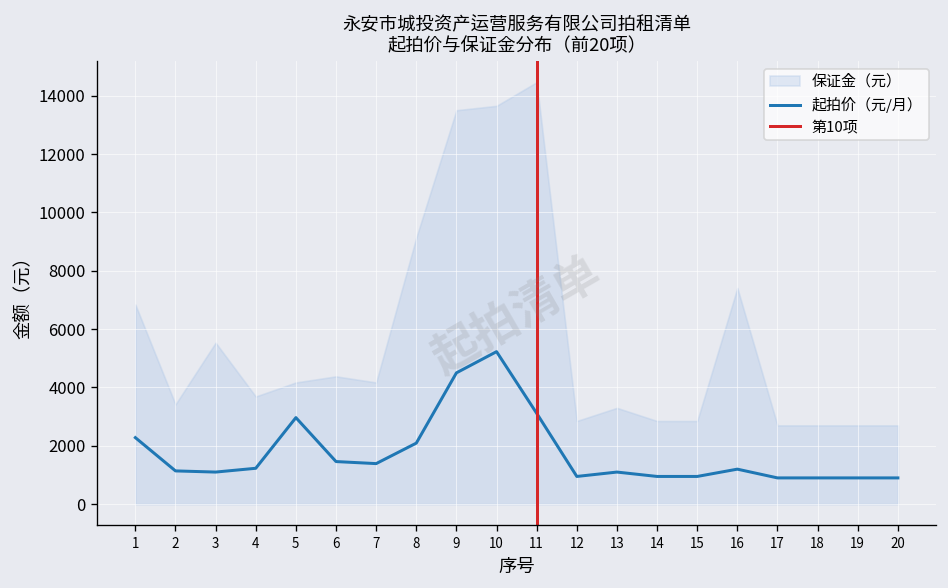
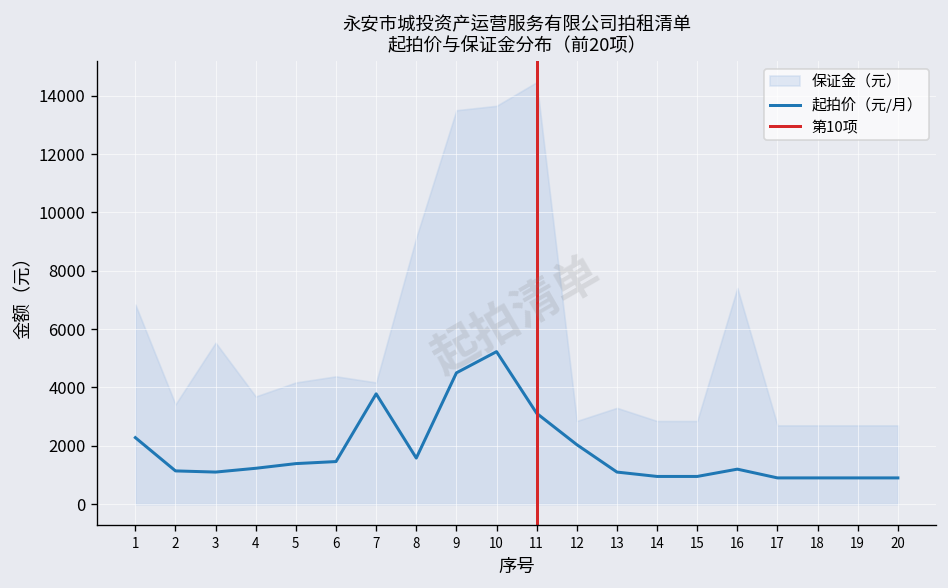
  {
    "起拍价（元/月）": {
      "1": 2300,
      "2": 1100,
      "3": 1100,
      "4": 1200,
-     "5": 3000,
+     "5": 1400,
      "6": 1500,
-     "7": 1400,
-     "8": 2100,
+     "7": 3800,
+     "8": 1600,
      "9": 4500,
      "10": 5200,
      "11": 3100,
-     "12": 1000,
+     "12": 2000,
      "13": 1100,
      "14": 1000,
      "15": 1000,
      "16": 1200,
      "17": 900,
      "18": 900,
      "19": 900,
      "20": 900
    },
    "保证金（元）": {
      "1": 6800,
      "2": 3400,
      "3": 5500,
      "4": 3700,
      "5": 4200,
      "6": 4400,
      "7": 4200,
      "8": 9100,
      "9": 13500,
      "10": 13700,
      "11": 14500,
      "12": 2900,
      "13": 3300,
      "14": 2900,
      "15": 2900,
      "16": 7400,
      "17": 2700,
      "18": 2700,
      "19": 2700,
      "20": 2700
    }
  }
